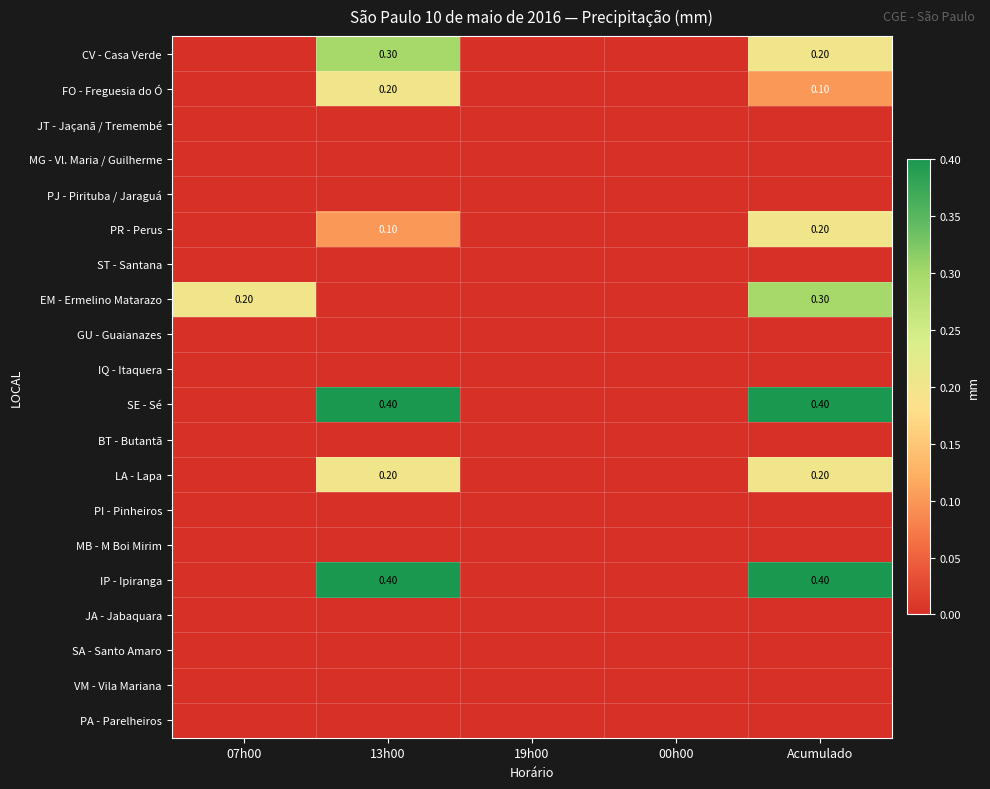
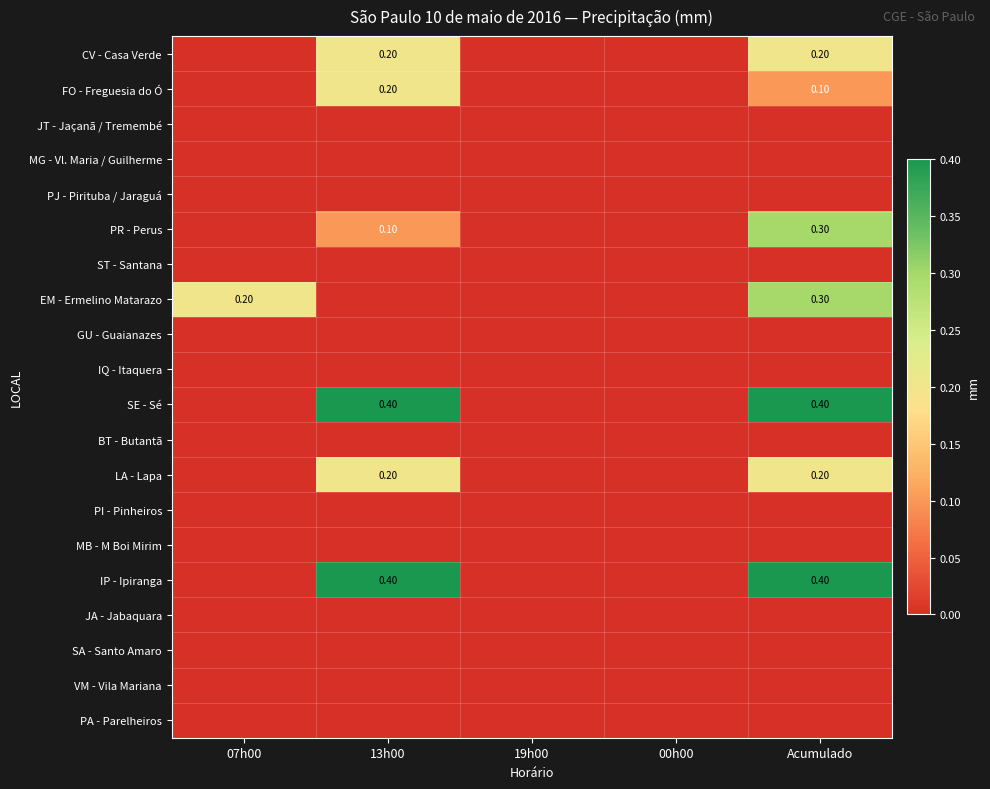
  {
    "CV - Casa Verde": {
-     "13h00": 0.30,
+     "13h00": 0.20,
      "Acumulado": 0.20
    },
    "FO - Freguesia do Ó": {
      "13h00": 0.20,
      "Acumulado": 0.10
    },
    "PR - Perus": {
      "13h00": 0.10,
-     "Acumulado": 0.20
+     "Acumulado": 0.30
    },
    "EM - Ermelino Matarazo": {
      "07h00": 0.20,
      "Acumulado": 0.30
    },
    "SE - Sé": {
      "13h00": 0.40,
      "Acumulado": 0.40
    },
    "LA - Lapa": {
      "13h00": 0.20,
      "Acumulado": 0.20
    },
    "IP - Ipiranga": {
      "13h00": 0.40,
      "Acumulado": 0.40
    }
  }
